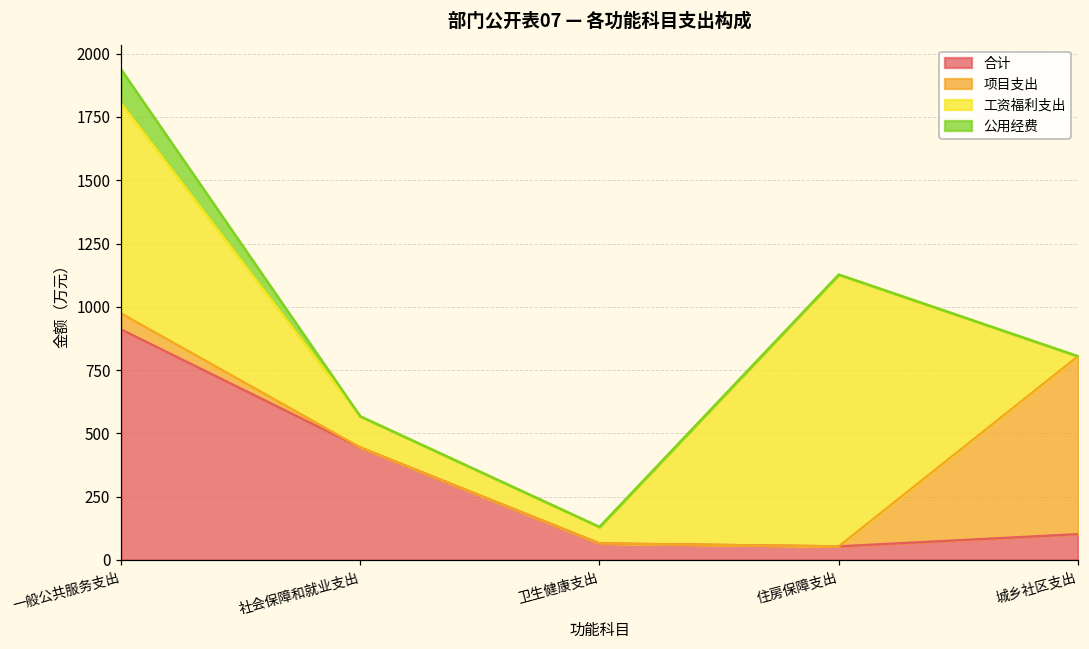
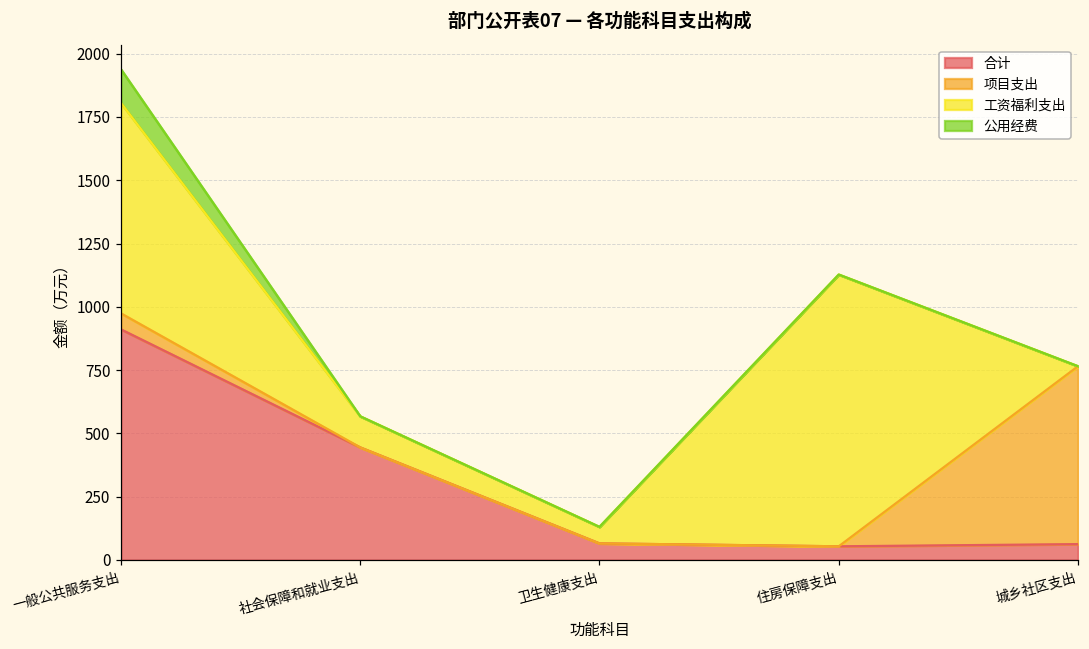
  {
    "合计": {
      "一般公共服务支出": 910,
-     "城乡社区支出": 100
+     "城乡社区支出": 60
    },
    "项目支出": {
      "一般公共服务支出": 60
    },
    "工资福利支出": {
      "一般公共服务支出": 830
    },
    "公用经费": {
      "一般公共服务支出": 130
    }
  }
